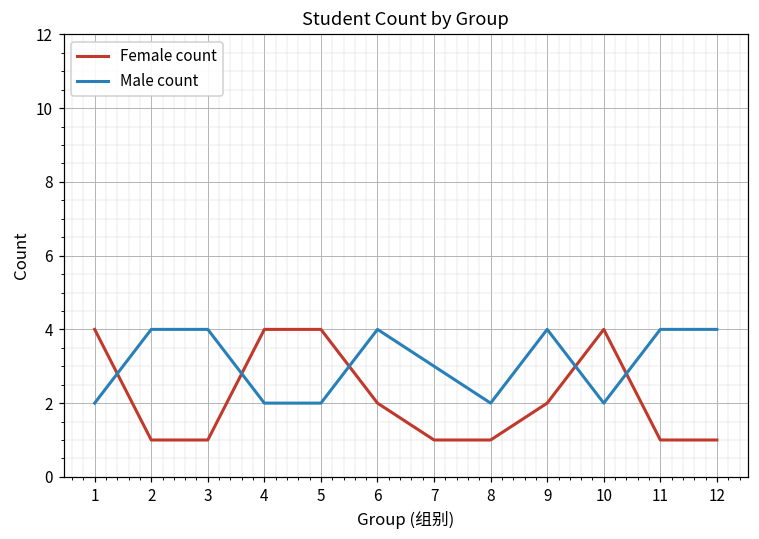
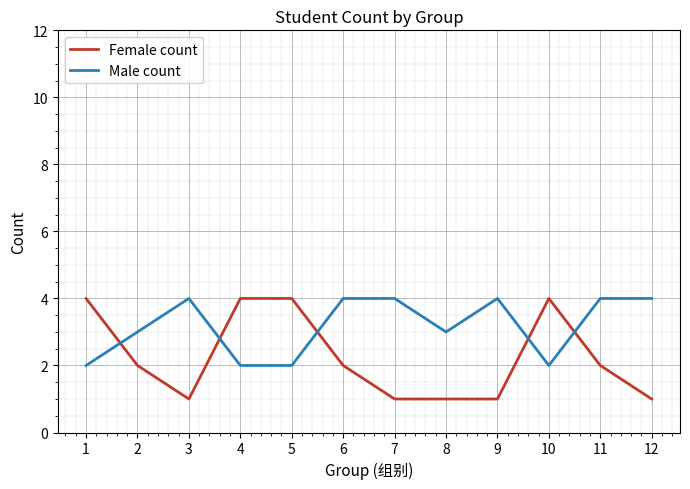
  {
    "Female count": {
      "1": 4,
-     "2": 1,
+     "2": 2,
      "3": 1,
      "4": 4,
      "5": 4,
      "6": 2,
      "7": 1,
      "8": 1,
-     "9": 2,
+     "9": 1,
      "10": 4,
-     "11": 1,
+     "11": 2,
      "12": 1
    },
    "Male count": {
      "1": 2,
-     "2": 4,
+     "2": 3,
      "3": 4,
      "4": 2,
      "5": 2,
      "6": 4,
-     "7": 3,
-     "8": 2,
+     "7": 4,
+     "8": 3,
      "9": 4,
      "10": 2,
      "11": 4,
      "12": 4
    }
  }
